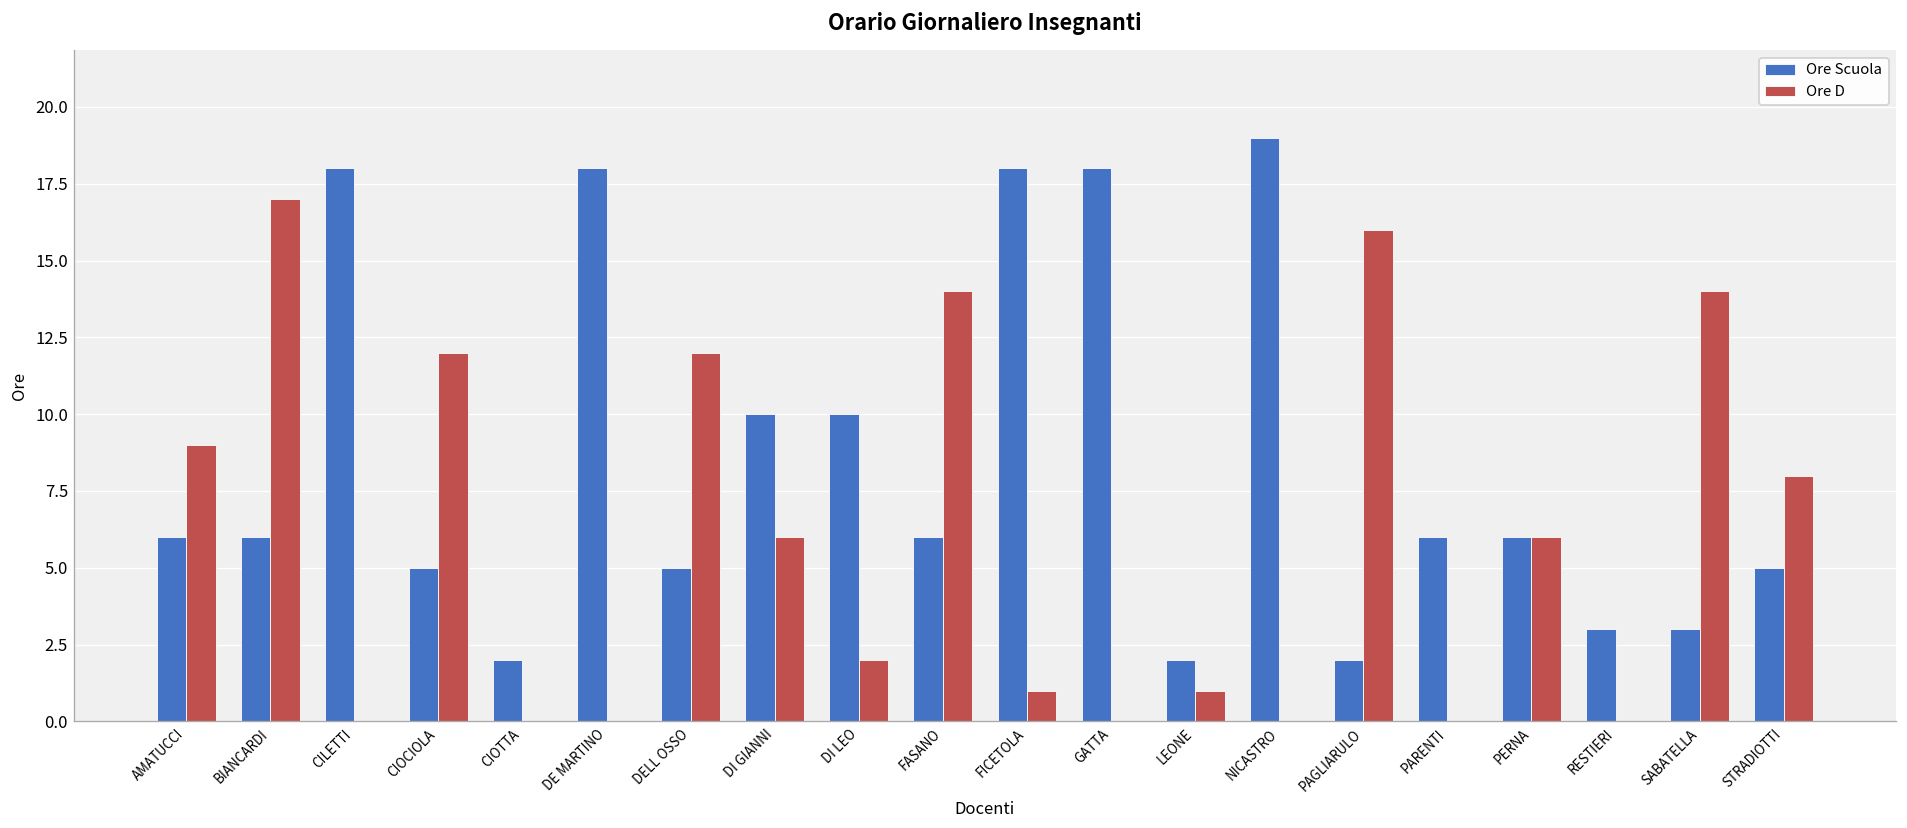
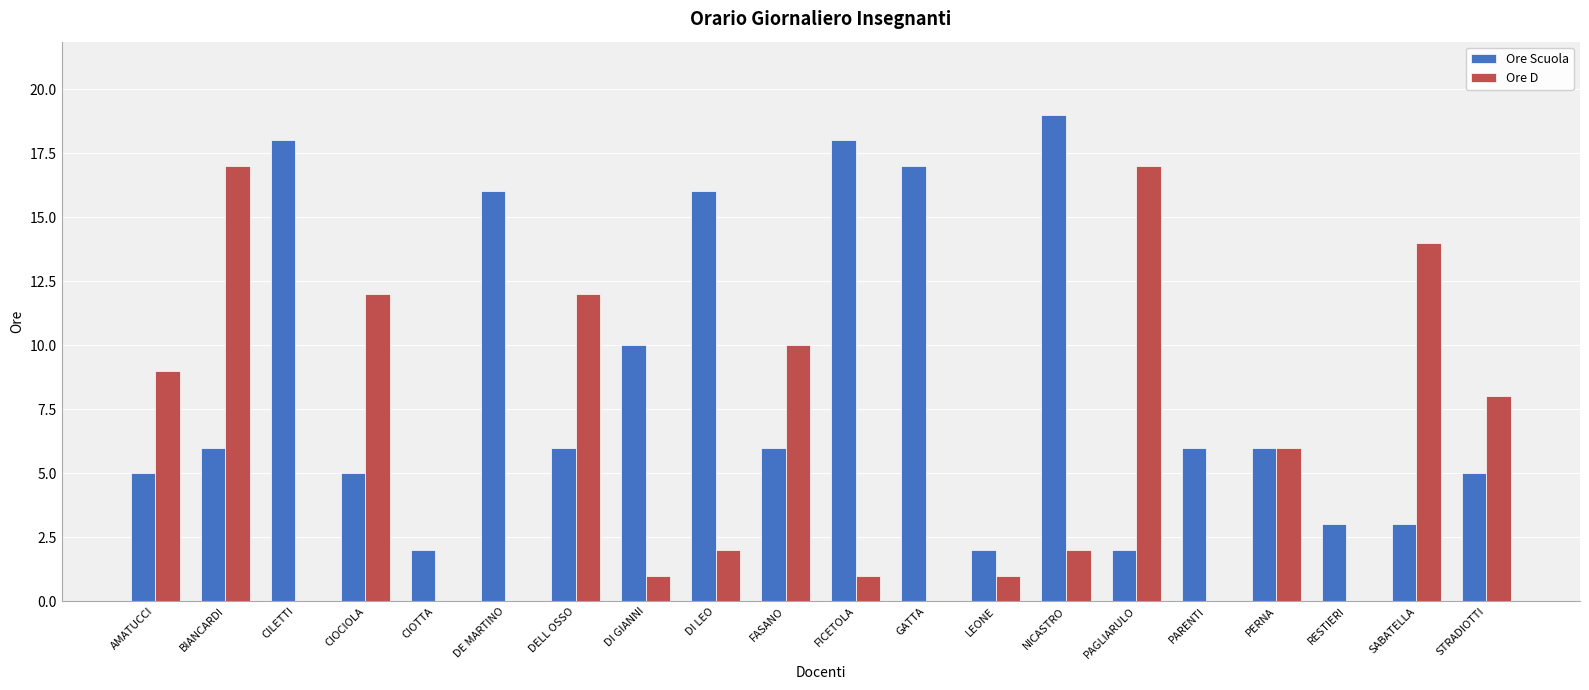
  {
    "Ore Scuola": {
-     "AMATUCCI": 6,
+     "AMATUCCI": 5,
      "BIANCARDI": 6,
      "CILETTI": 18,
      "CIOCIOLA": 5,
      "CIOTTA": 2,
-     "DE MARTINO": 18,
-     "DELL OSSO": 5,
+     "DE MARTINO": 16,
+     "DELL OSSO": 6,
      "DI GIANNI": 10,
-     "DI LEO": 10,
+     "DI LEO": 16,
      "FASANO": 6,
      "FICETOLA": 18,
-     "GATTA": 18,
+     "GATTA": 17,
      "LEONE": 2,
      "NICASTRO": 19,
      "PAGLIARULO": 2,
      "PARENTI": 6,
      "PERNA": 6,
      "RESTIERI": 3,
      "SABATELLA": 3,
      "STRADIOTTI": 5
    },
    "Ore D": {
      "AMATUCCI": 9,
      "BIANCARDI": 17,
      "CILETTI": 0,
      "CIOCIOLA": 12,
      "CIOTTA": 0,
      "DE MARTINO": 0,
      "DELL OSSO": 12,
-     "DI GIANNI": 6,
+     "DI GIANNI": 1,
      "DI LEO": 2,
-     "FASANO": 14,
+     "FASANO": 10,
      "FICETOLA": 1,
      "GATTA": 0,
      "LEONE": 1,
-     "NICASTRO": 0,
-     "PAGLIARULO": 16,
+     "NICASTRO": 2,
+     "PAGLIARULO": 17,
      "PARENTI": 0,
      "PERNA": 6,
      "RESTIERI": 0,
      "SABATELLA": 14,
      "STRADIOTTI": 8
    }
  }
